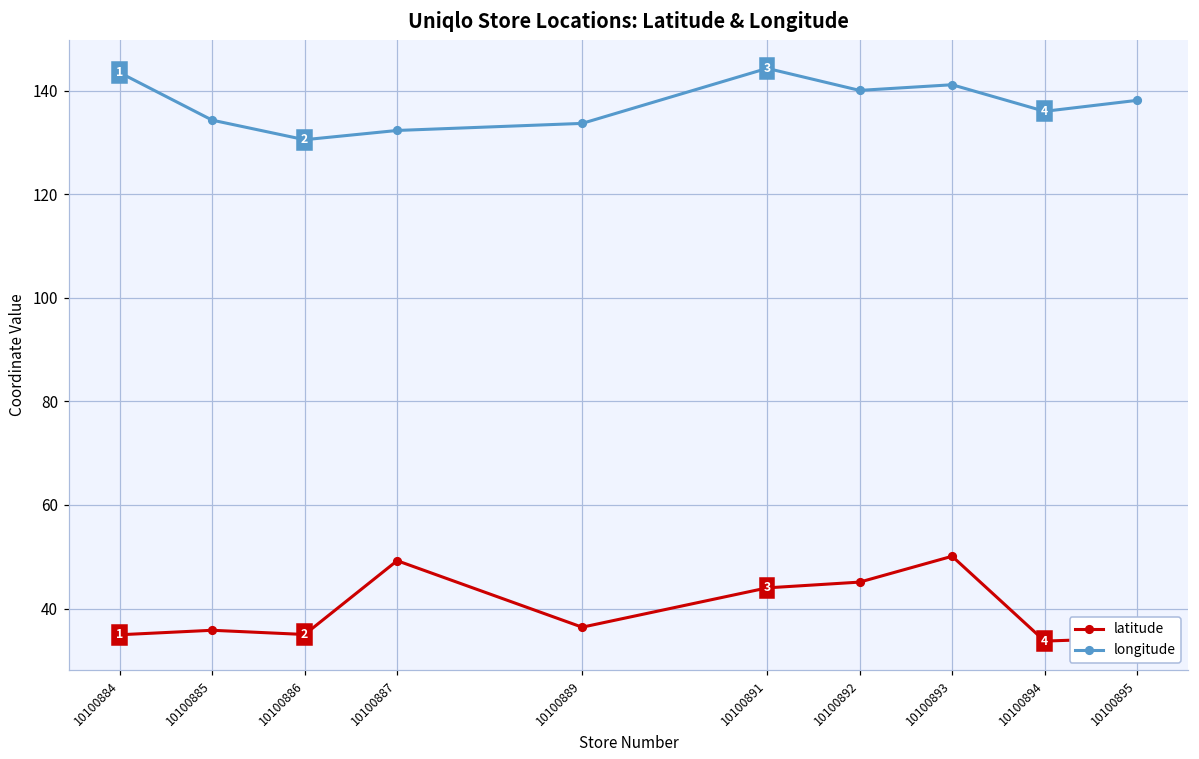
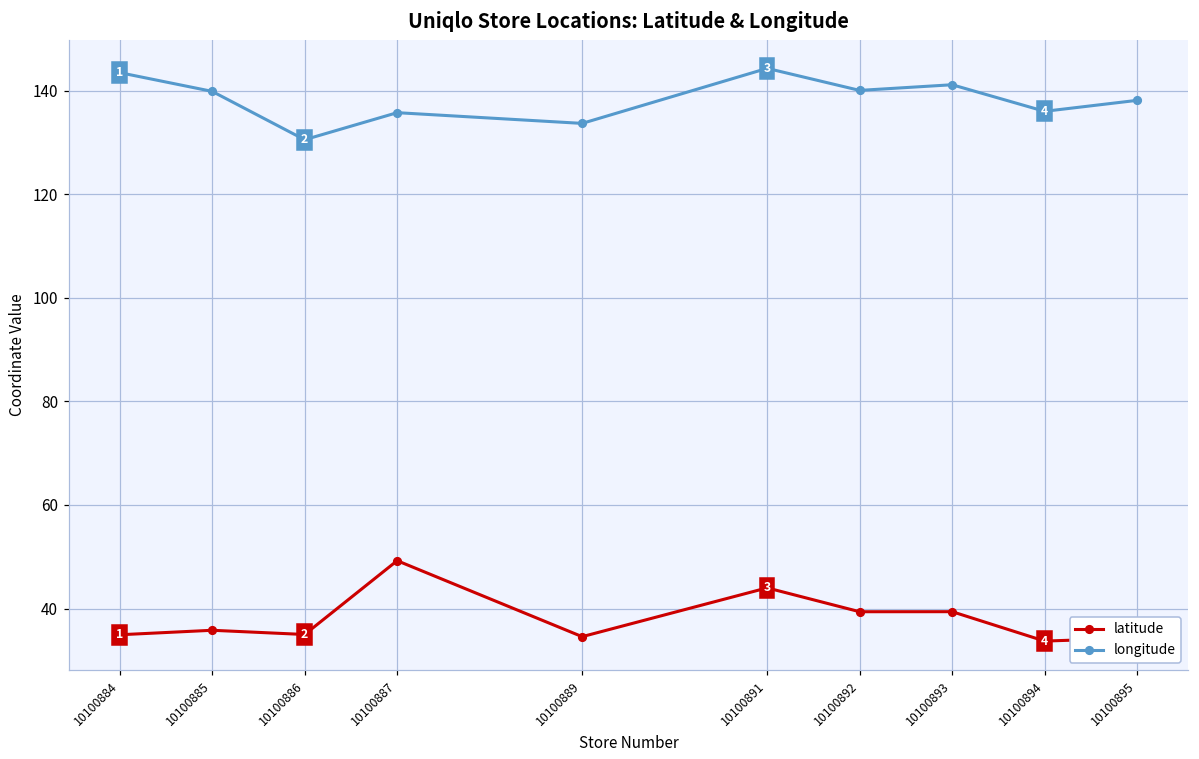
  {
    "latitude": {
      "10100885": 36,
      "10100887": 49,
-     "10100889": 36,
-     "10100892": 45,
-     "10100893": 50
+     "10100889": 35,
+     "10100892": 39,
+     "10100893": 39
    },
    "longitude": {
-     "10100885": 134,
-     "10100887": 132,
+     "10100885": 140,
+     "10100887": 136,
      "10100889": 134,
      "10100892": 140,
      "10100893": 141,
      "10100895": 138
    }
  }
